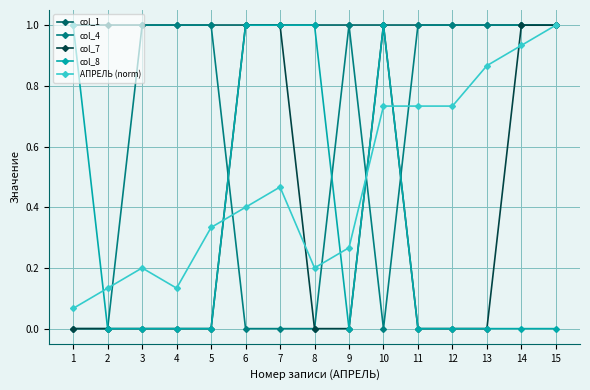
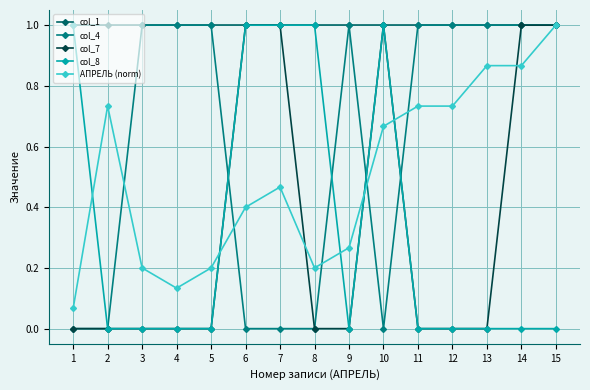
  {
    "АПРЕЛЬ (norm)": {
      "1": 0.07,
-     "2": 0.13,
+     "2": 0.73,
      "3": 0.20,
      "4": 0.13,
-     "5": 0.33,
+     "5": 0.20,
      "6": 0.40,
      "7": 0.47,
      "8": 0.20,
      "9": 0.27,
-     "10": 0.73,
+     "10": 0.67,
      "11": 0.73,
      "12": 0.73,
      "13": 0.87,
-     "14": 0.93
+     "14": 0.87
    }
  }
